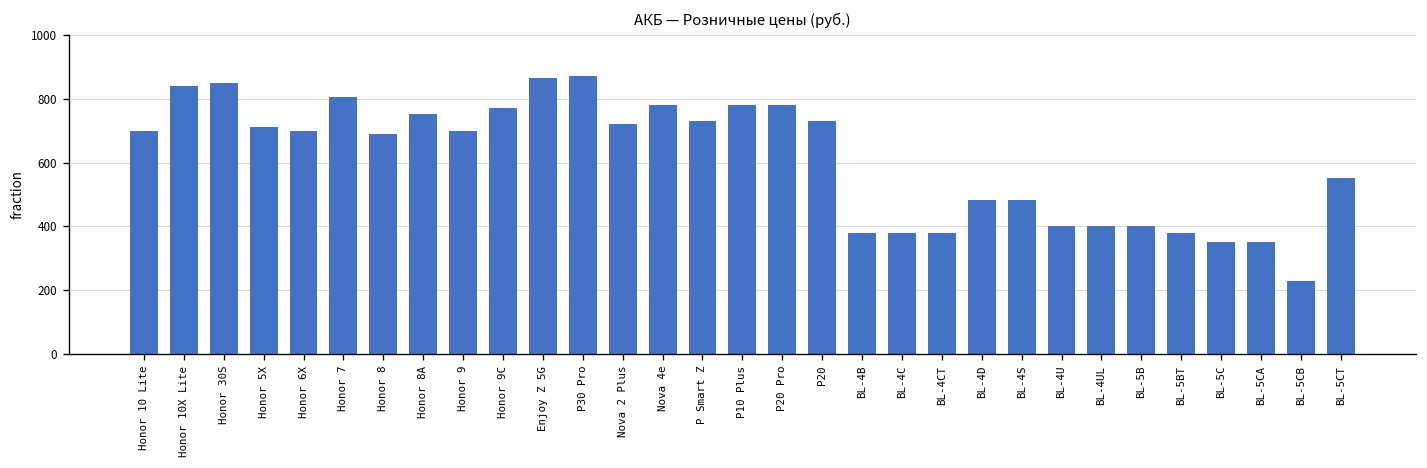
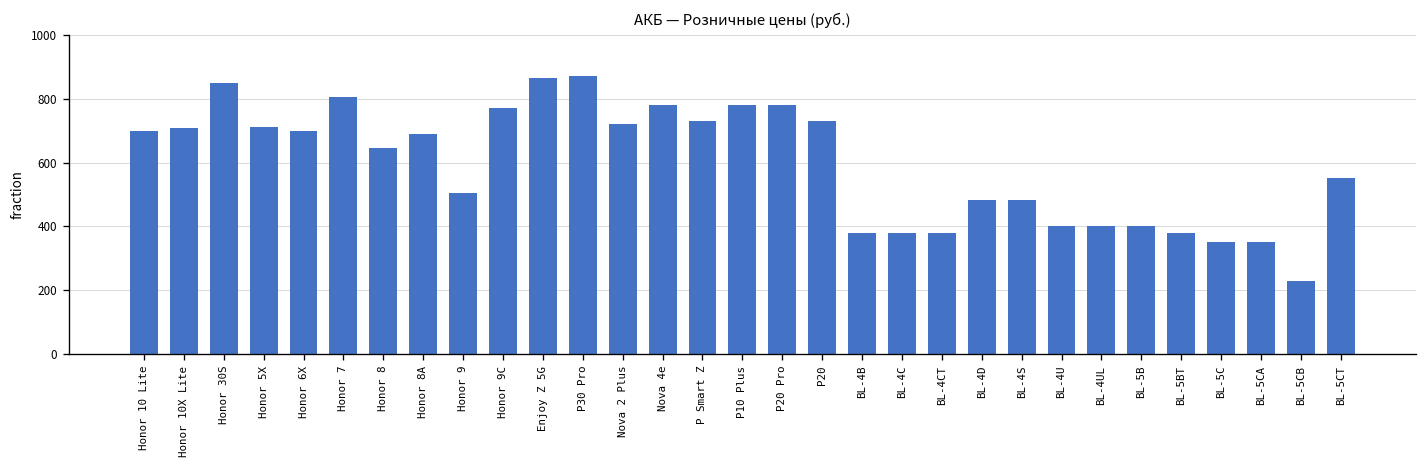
  {
    "Honor 10 Lite": 700,
-   "Honor 10X Lite": 840,
+   "Honor 10X Lite": 710,
    "Honor 30S": 850,
    "Honor 5X": 710,
    "Honor 6X": 700,
    "Honor 7": 800,
-   "Honor 8": 690,
-   "Honor 8A": 750,
-   "Honor 9": 700,
+   "Honor 8": 650,
+   "Honor 8A": 690,
+   "Honor 9": 500,
    "Honor 9C": 770,
    "Enjoy Z 5G": 860,
    "P30 Pro": 870,
    "Nova 2 Plus": 720,
    "Nova 4e": 780,
    "P Smart Z": 730,
    "P10 Plus": 780,
    "P20 Pro": 780,
    "P20": 730,
    "BL-4B": 380,
    "BL-4C": 380,
    "BL-4CT": 380,
    "BL-4D": 480,
    "BL-4S": 480,
    "BL-4U": 400,
    "BL-4UL": 400,
    "BL-5B": 400,
    "BL-5BT": 380,
    "BL-5C": 350,
    "BL-5CA": 350,
    "BL-5CB": 230,
    "BL-5CT": 550
  }
